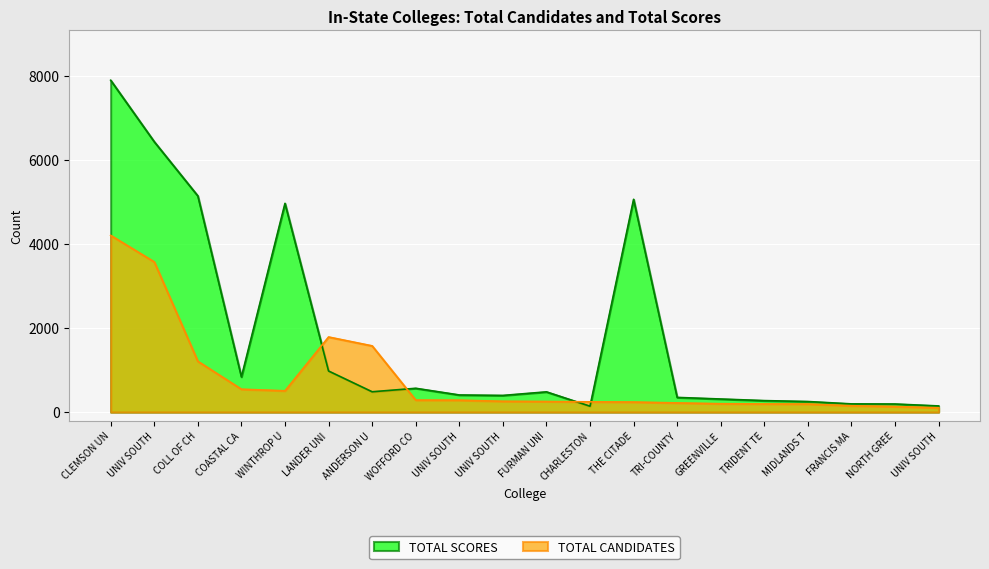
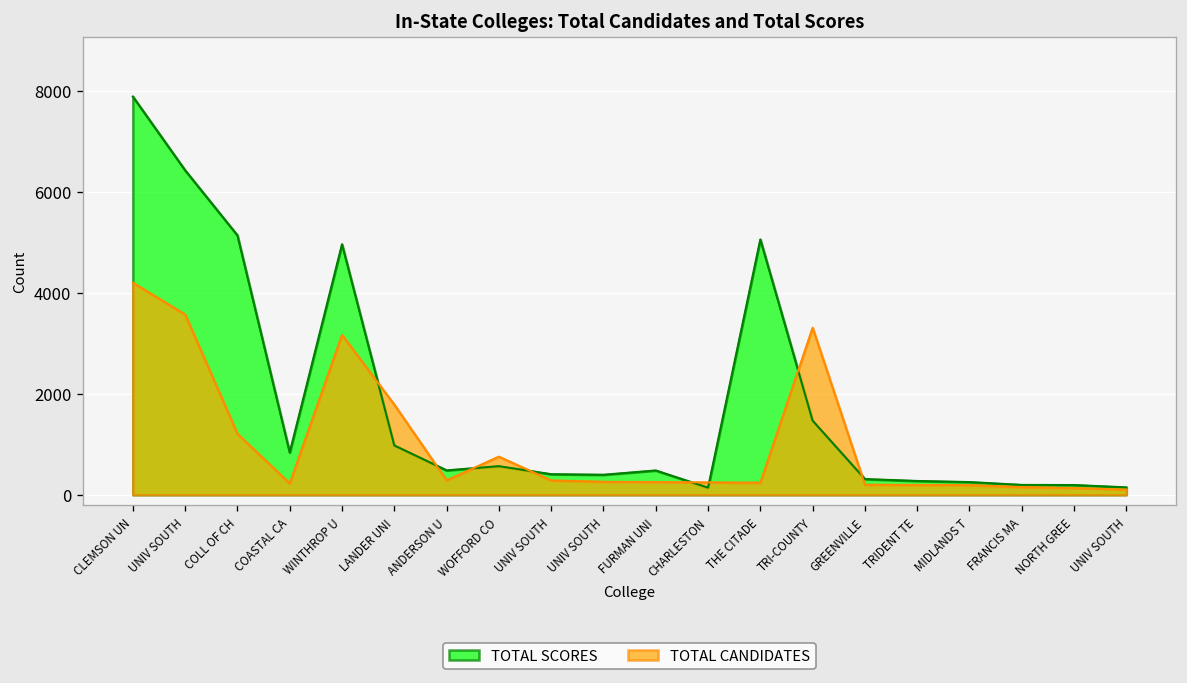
  {
    "TOTAL SCORES": {
      "CLEMSON UN": 7900,
      "COLL OF CH": 5100,
      "COASTAL CA": 800,
      "WINTHROP U": 5000,
      "LANDER UNI": 1000,
      "ANDERSON U": 500,
      "WOFFORD CO": 600,
      "FURMAN UNI": 500,
      "CHARLESTON": 100,
      "THE CITADE": 5100,
-     "TRI-COUNTY": 400,
+     "TRI-COUNTY": 1500,
      "GREENVILLE": 300,
      "TRIDENT TE": 300
    },
    "TOTAL CANDIDATES": {
      "CLEMSON UN": 4200,
      "COLL OF CH": 1200,
-     "COASTAL CA": 500,
-     "WINTHROP U": 500,
+     "COASTAL CA": 200,
+     "WINTHROP U": 3200,
      "LANDER UNI": 1800,
-     "ANDERSON U": 1600,
-     "WOFFORD CO": 300,
+     "ANDERSON U": 300,
+     "WOFFORD CO": 800,
      "FURMAN UNI": 300,
      "CHARLESTON": 200,
      "THE CITADE": 200,
-     "TRI-COUNTY": 200,
+     "TRI-COUNTY": 3300,
      "GREENVILLE": 200,
      "TRIDENT TE": 200
    }
  }
